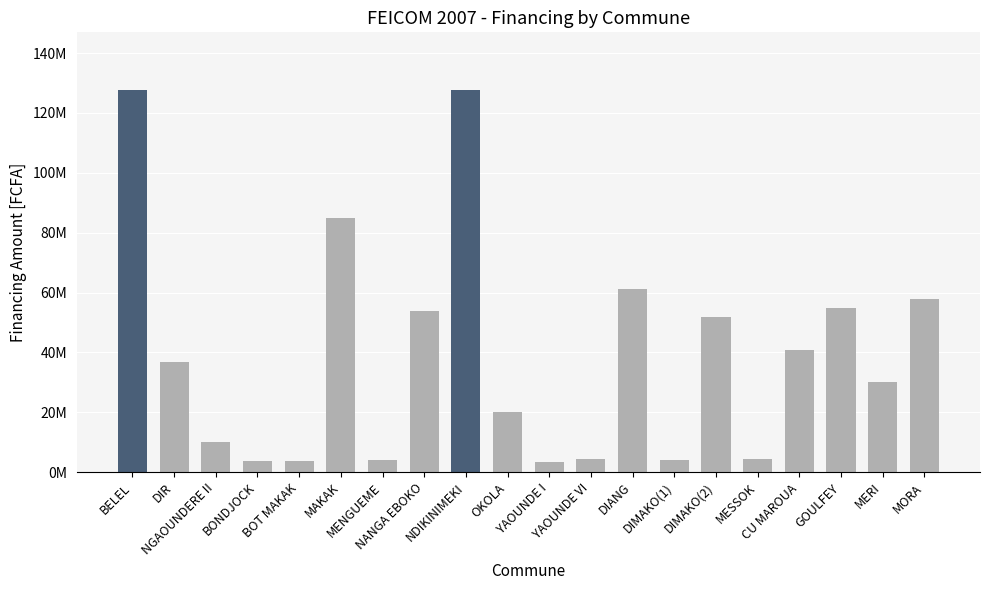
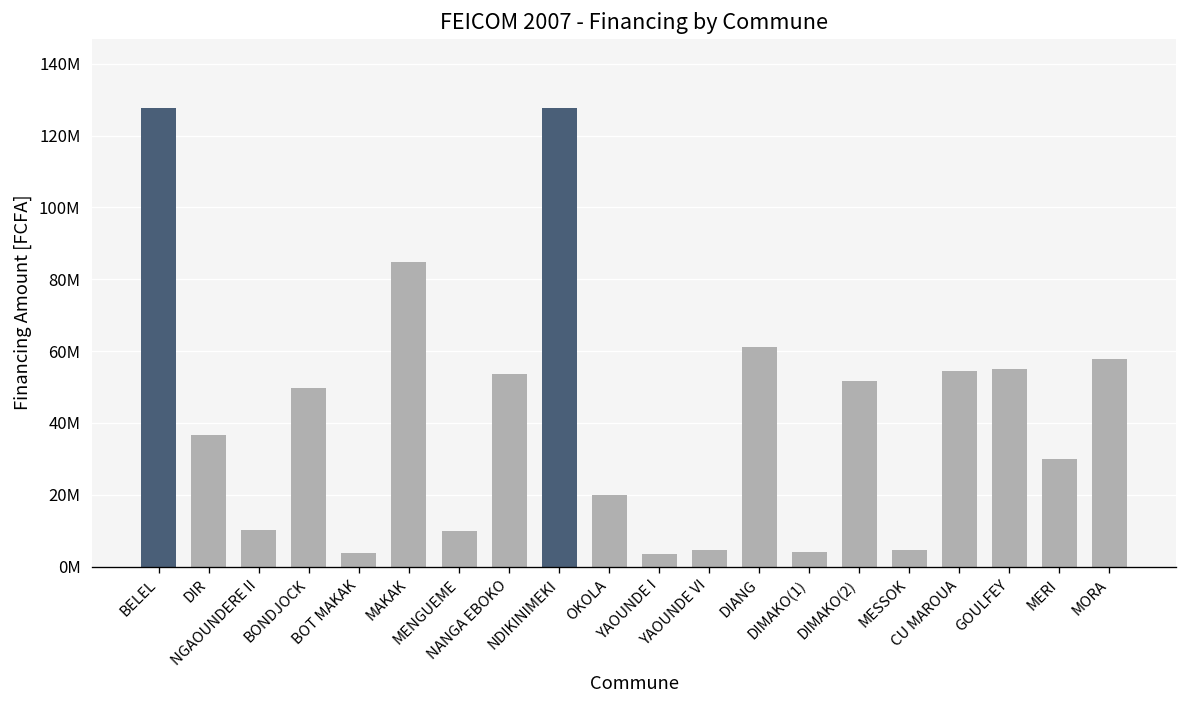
  {
    "BELEL": 128000000,
    "DIR": 37000000,
    "NGAOUNDERE II": 10000000,
-   "BONDJOCK": 4000000,
+   "BONDJOCK": 50000000,
    "BOT MAKAK": 4000000,
    "MAKAK": 85000000,
-   "MENGUEME": 4000000,
+   "MENGUEME": 10000000,
    "NANGA EBOKO": 54000000,
    "NDIKINIMEKI": 128000000,
    "OKOLA": 20000000,
    "YAOUNDE I": 4000000,
    "YAOUNDE VI": 5000000,
    "DIANG": 61000000,
    "DIMAKO(1)": 4000000,
    "DIMAKO(2)": 52000000,
    "MESSOK": 5000000,
-   "CU MAROUA": 41000000,
+   "CU MAROUA": 54000000,
    "GOULFEY": 55000000,
    "MERI": 30000000,
    "MORA": 58000000
  }
